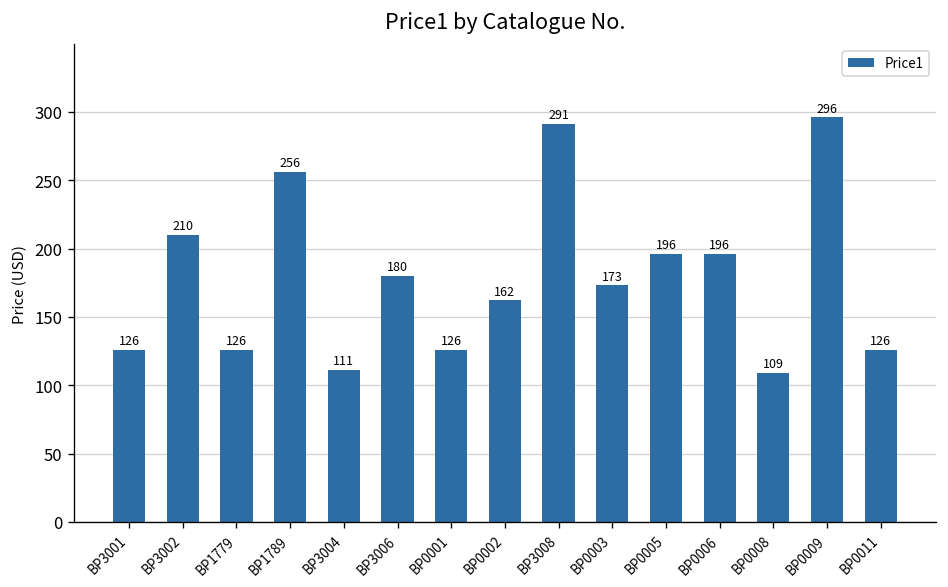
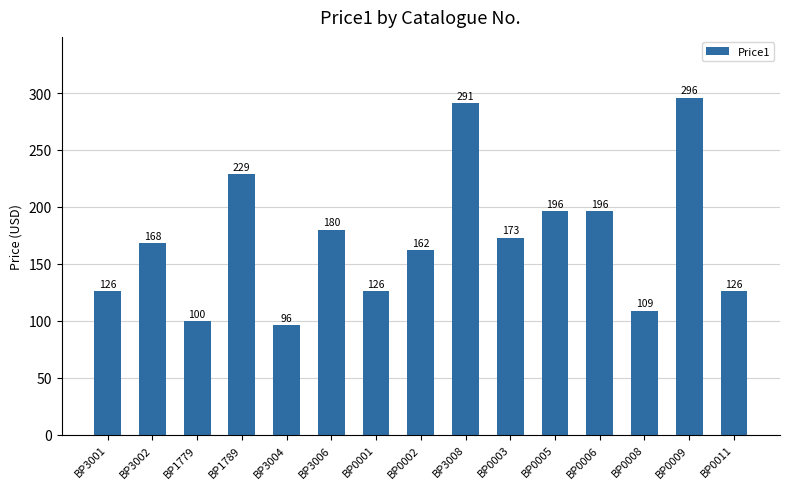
  {
    "BP3001": 126,
-   "BP3002": 210,
-   "BP1779": 126,
-   "BP1789": 256,
-   "BP3004": 111,
+   "BP3002": 168,
+   "BP1779": 100,
+   "BP1789": 229,
+   "BP3004": 96,
    "BP3006": 180,
    "BP0001": 126,
    "BP0002": 162,
    "BP3008": 291,
    "BP0003": 173,
    "BP0005": 196,
    "BP0006": 196,
    "BP0008": 109,
    "BP0009": 296,
    "BP0011": 126
  }
